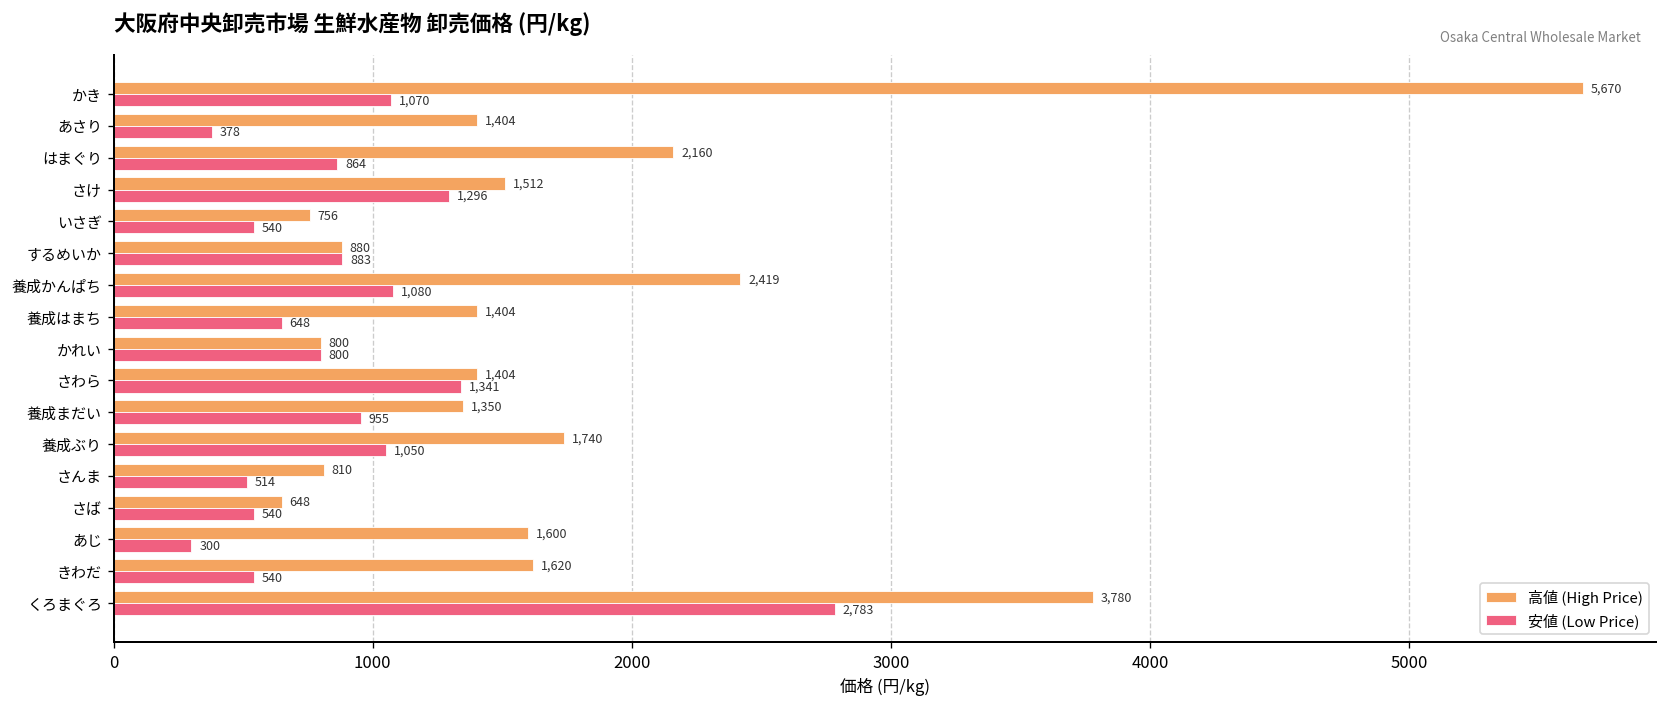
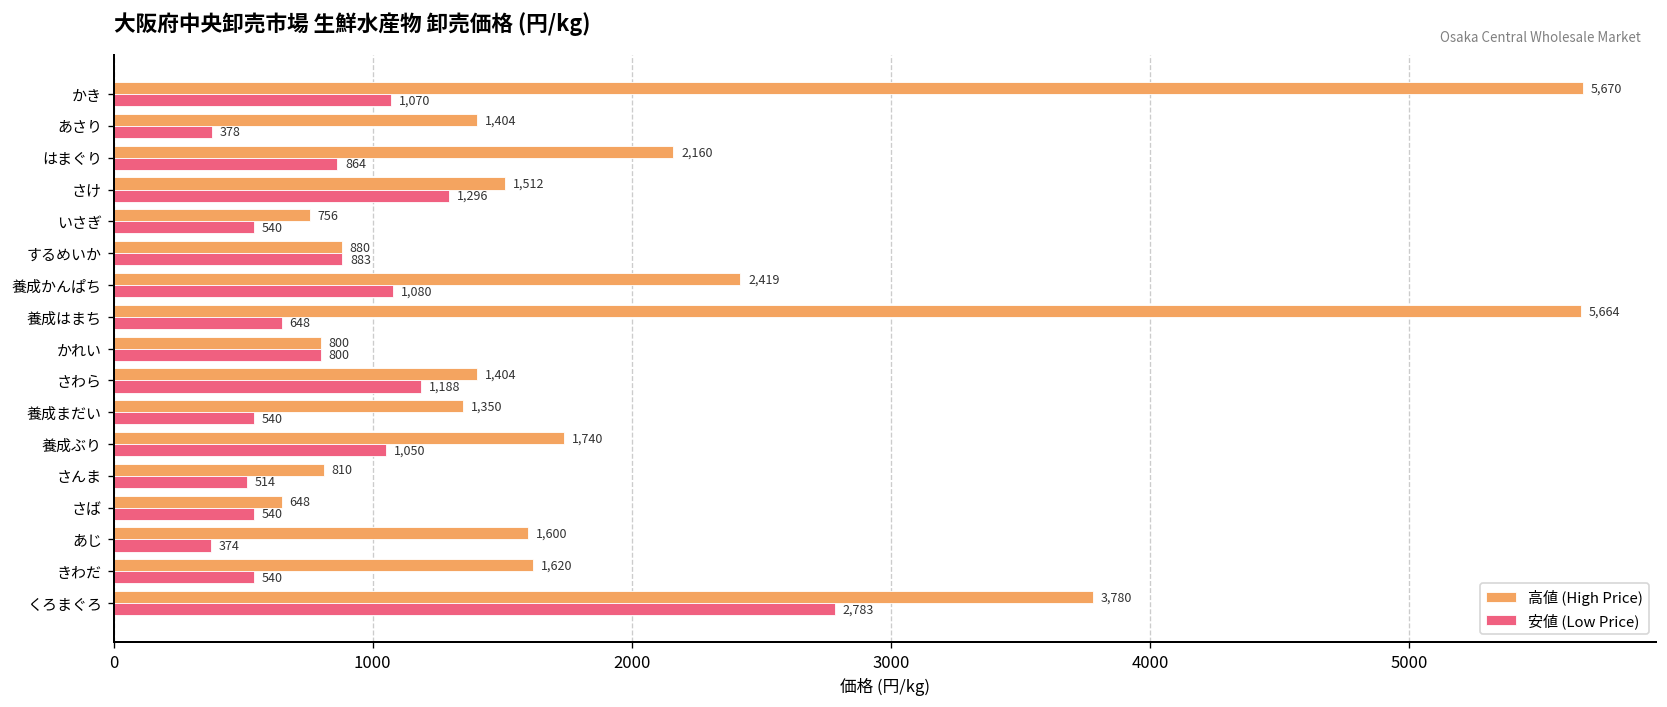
  {
    "高値 (High Price)": {
      "かき": "5,670",
      "あさり": "1,404",
      "はまぐり": "2,160",
      "さけ": "1,512",
      "いさぎ": "756",
      "するめいか": "880",
      "養成かんぱち": "2,419",
-     "養成はまち": "1,404",
+     "養成はまち": "5,664",
      "かれい": "800",
      "さわら": "1,404",
      "養成まだい": "1,350",
      "養成ぶり": "1,740",
      "さんま": "810",
      "さば": "648",
      "あじ": "1,600",
      "きわだ": "1,620",
      "くろまぐろ": "3,780"
    },
    "安値 (Low Price)": {
      "かき": "1,070",
      "あさり": "378",
      "はまぐり": "864",
      "さけ": "1,296",
      "いさぎ": "540",
      "するめいか": "883",
      "養成かんぱち": "1,080",
      "養成はまち": "648",
      "かれい": "800",
-     "さわら": "1,341",
-     "養成まだい": "955",
+     "さわら": "1,188",
+     "養成まだい": "540",
      "養成ぶり": "1,050",
      "さんま": "514",
      "さば": "540",
-     "あじ": "300",
+     "あじ": "374",
      "きわだ": "540",
      "くろまぐろ": "2,783"
    }
  }
